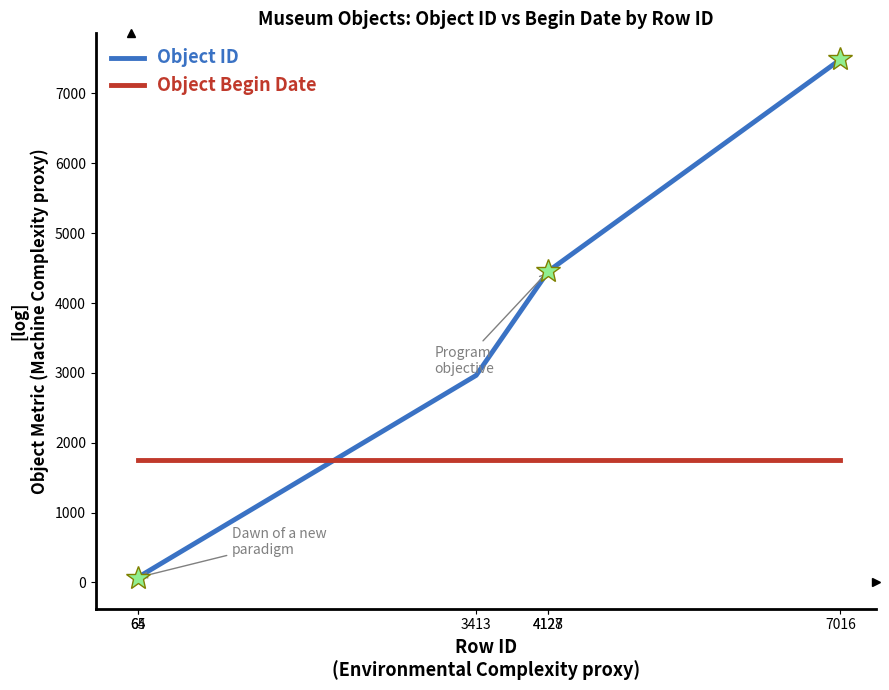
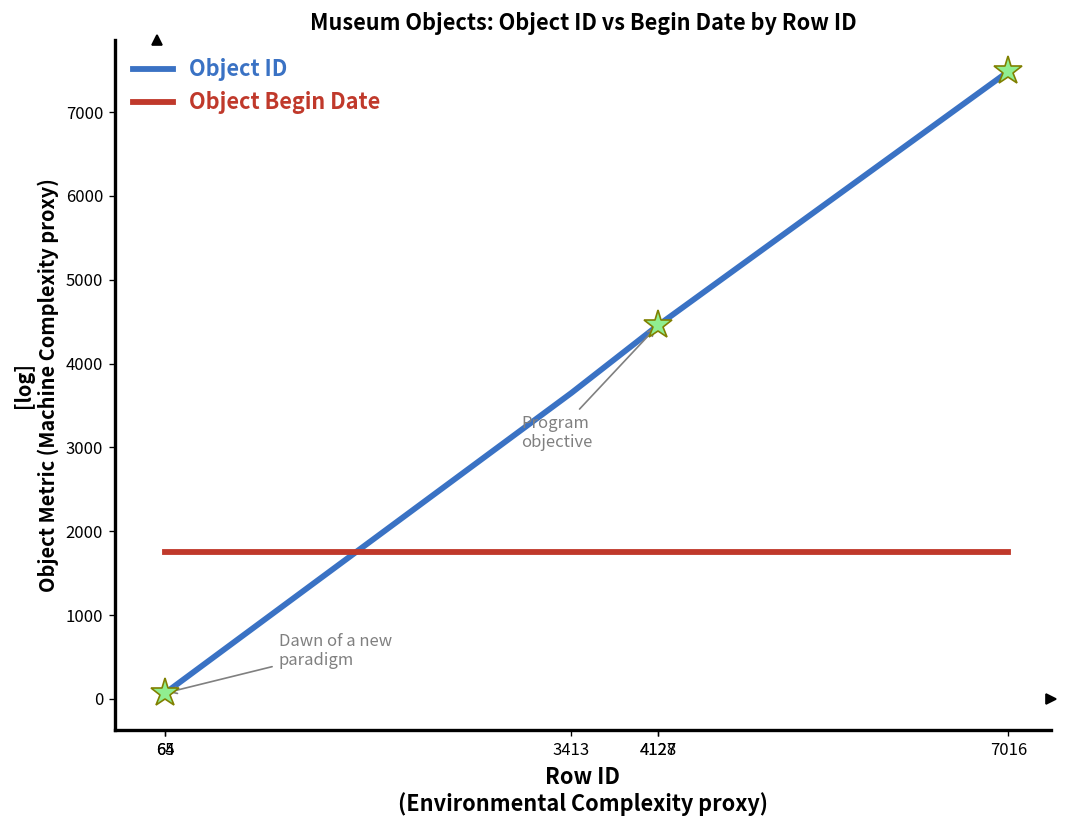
  {
    "Object ID": {
-     "3413": 3000
+     "3413": 3700
    },
    "Object Begin Date": {
      "3413": 1800,
      "7016": 1800
    }
  }
